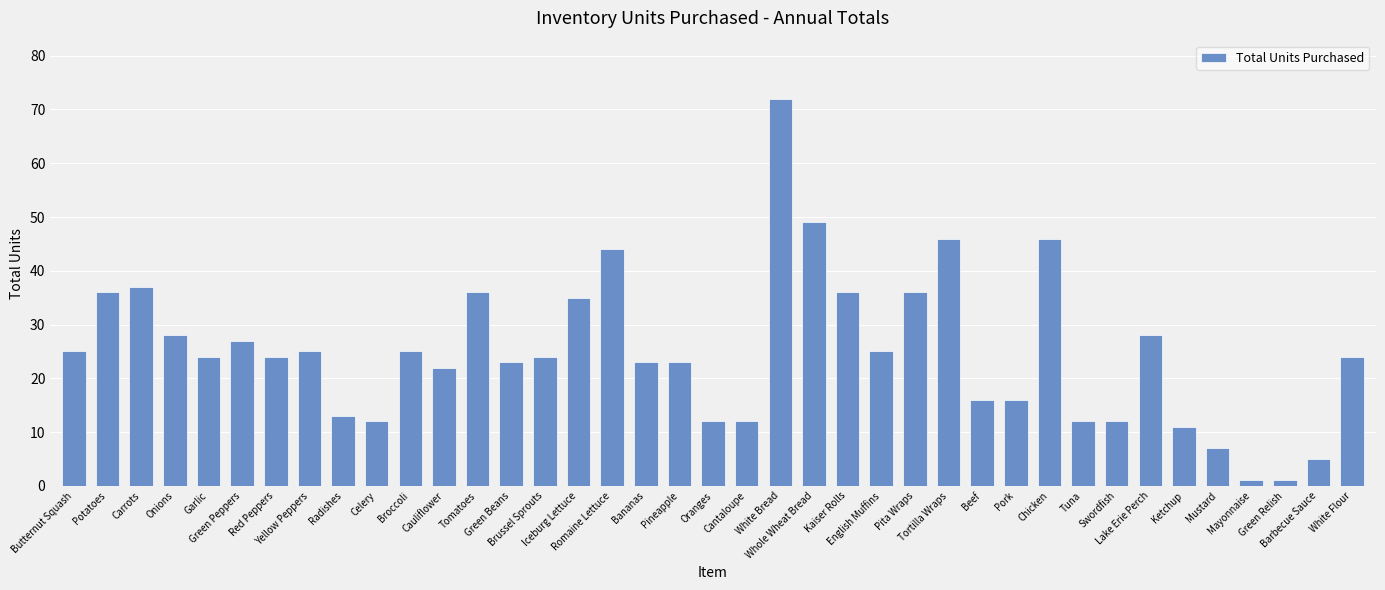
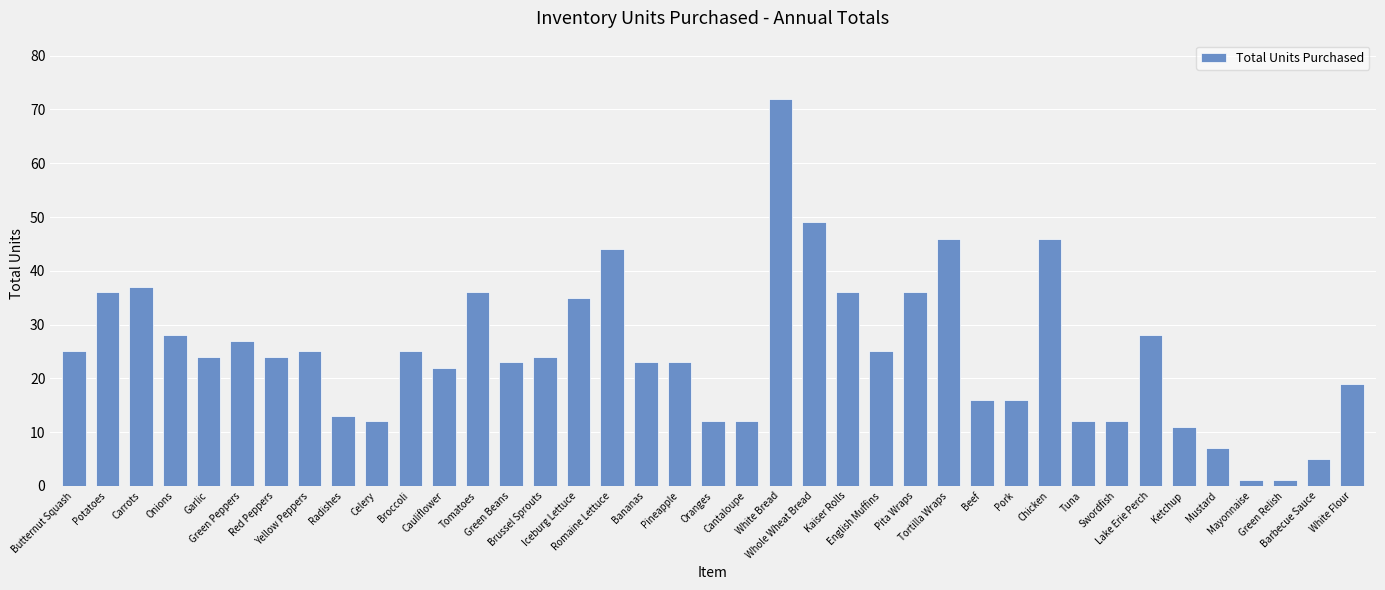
  {
    "Butternut Squash": 25,
    "Potatoes": 36,
    "Carrots": 37,
    "Onions": 28,
    "Garlic": 24,
    "Green Peppers": 27,
    "Red Peppers": 24,
    "Yellow Peppers": 25,
    "Radishes": 13,
    "Celery": 12,
    "Broccoli": 25,
    "Cauliflower": 22,
    "Tomatoes": 36,
    "Green Beans": 23,
    "Brussel Sprouts": 24,
    "Iceburg Lettuce": 35,
    "Romaine Lettuce": 44,
    "Bananas": 23,
    "Pineapple": 23,
    "Oranges": 12,
    "Cantaloupe": 12,
    "White Bread": 72,
    "Whole Wheat Bread": 49,
    "Kaiser Rolls": 36,
    "English Muffins": 25,
    "Pita Wraps": 36,
    "Tortilla Wraps": 46,
    "Beef": 16,
    "Pork": 16,
    "Chicken": 46,
    "Tuna": 12,
    "Swordfish": 12,
    "Lake Erie Perch": 28,
    "Ketchup": 11,
    "Mustard": 7,
    "Mayonnaise": 1,
    "Green Relish": 1,
    "Barbecue Sauce": 5,
-   "White Flour": 24
+   "White Flour": 19
  }
